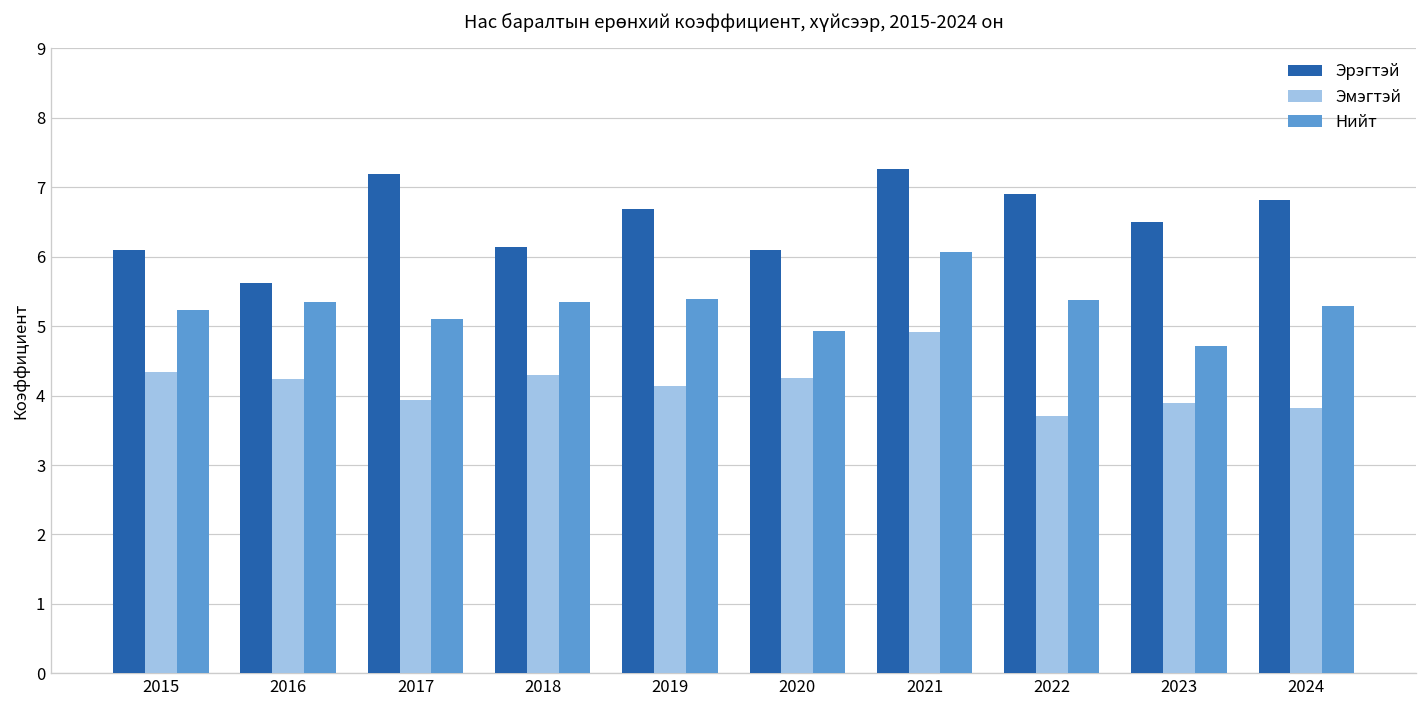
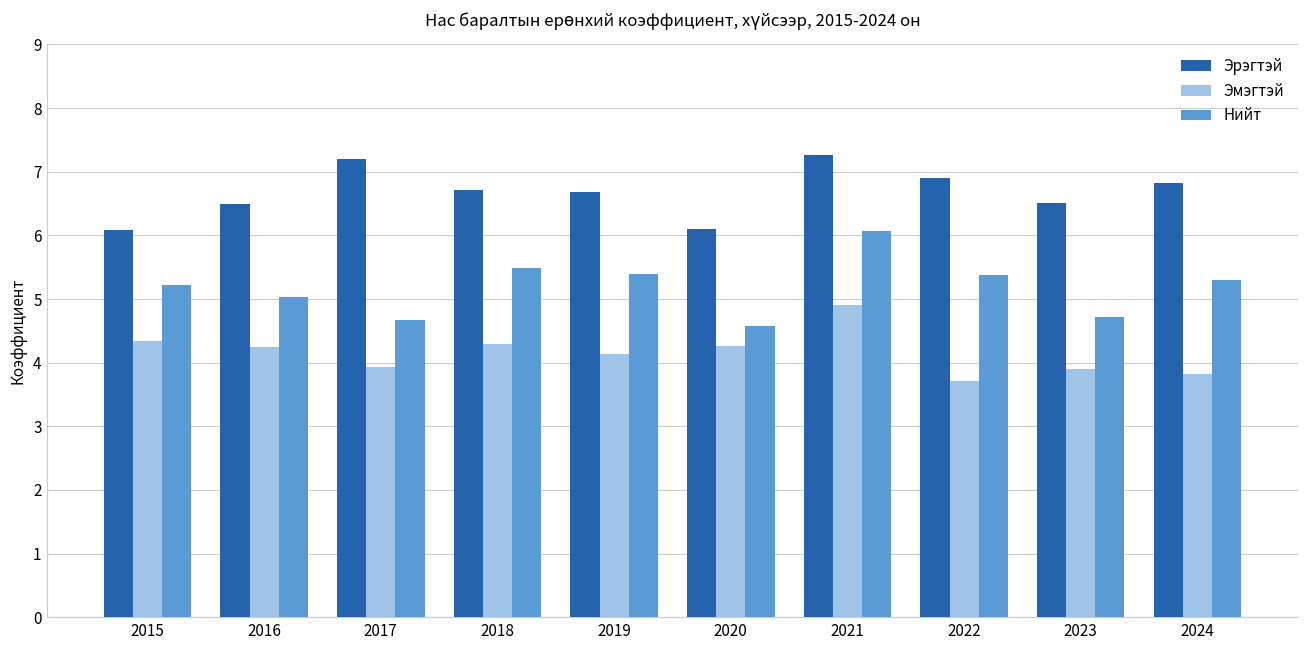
  {
    "Эрэгтэй": {
      "2015": 6.1,
-     "2016": 5.6,
+     "2016": 6.5,
      "2017": 7.2,
-     "2018": 6.1,
+     "2018": 6.7,
      "2019": 6.7,
      "2020": 6.1,
      "2021": 7.3,
      "2022": 6.9,
      "2023": 6.5,
      "2024": 6.8
    },
    "Эмэгтэй": {
      "2015": 4.3,
      "2016": 4.2,
      "2017": 3.9,
      "2018": 4.3,
      "2019": 4.1,
      "2020": 4.3,
      "2021": 4.9,
      "2022": 3.7,
      "2023": 3.9,
      "2024": 3.8
    },
    "Нийт": {
      "2015": 5.2,
-     "2016": 5.3,
-     "2017": 5.1,
-     "2018": 5.3,
+     "2016": 5.0,
+     "2017": 4.7,
+     "2018": 5.5,
      "2019": 5.4,
-     "2020": 4.9,
+     "2020": 4.6,
      "2021": 6.1,
      "2022": 5.4,
      "2023": 4.7,
      "2024": 5.3
    }
  }
